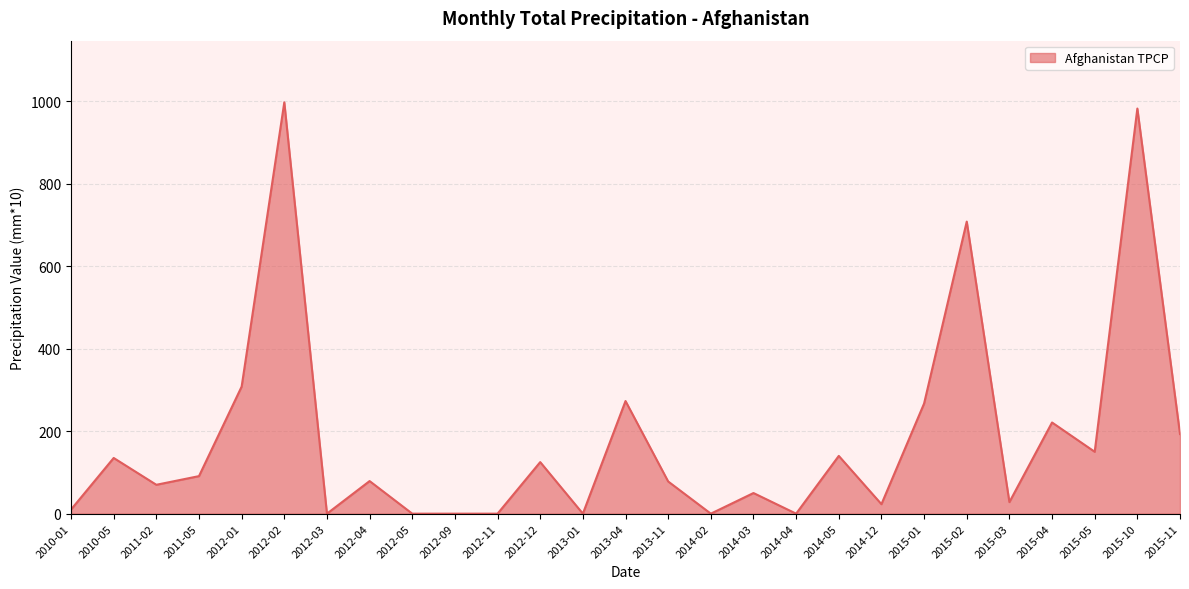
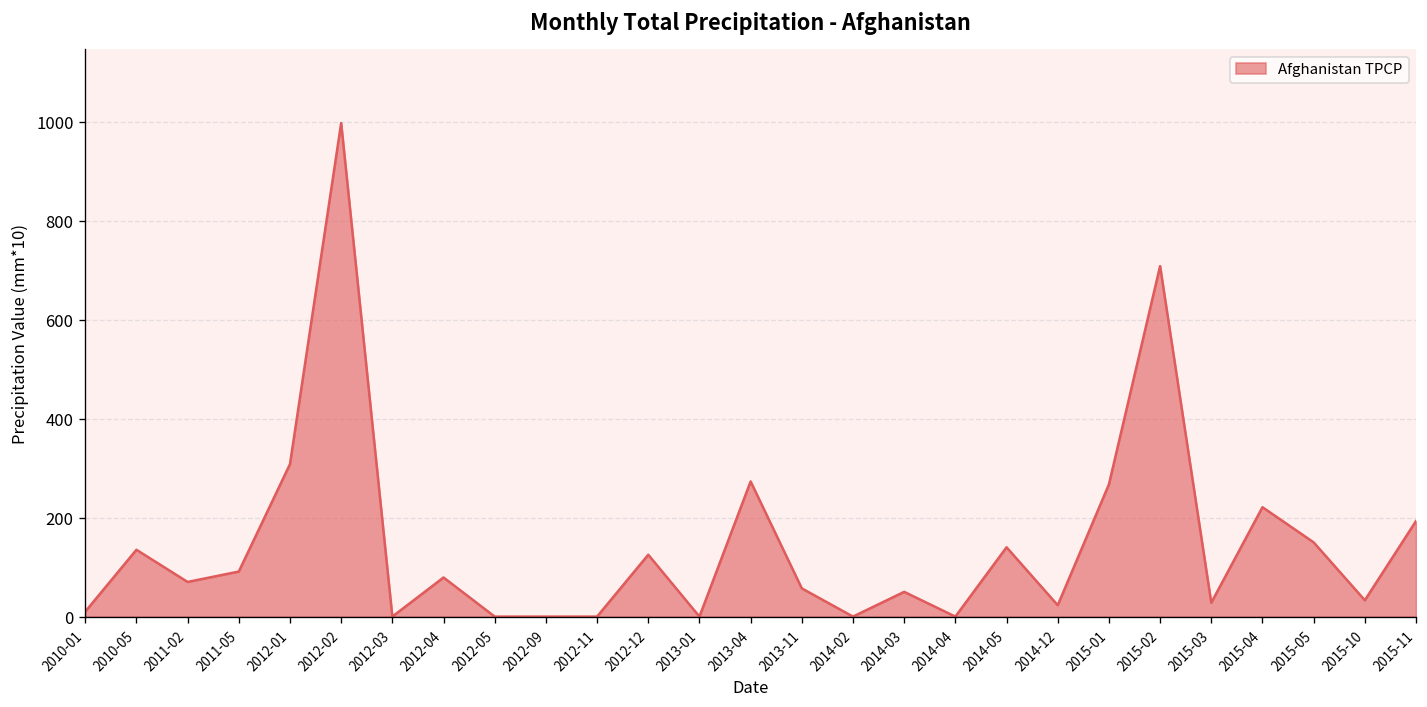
  {
    "2010-01": 10,
    "2010-05": 140,
    "2011-02": 70,
    "2011-05": 90,
    "2012-01": 310,
    "2012-02": 1000,
    "2012-03": 0,
    "2012-04": 80,
    "2012-05": 0,
    "2012-09": 0,
    "2012-11": 0,
    "2012-12": 130,
    "2013-01": 0,
    "2013-04": 270,
-   "2013-11": 80,
+   "2013-11": 60,
    "2014-02": 0,
    "2014-03": 50,
    "2014-04": 0,
    "2014-05": 140,
    "2014-12": 20,
    "2015-01": 270,
    "2015-02": 710,
    "2015-03": 30,
    "2015-04": 220,
    "2015-05": 150,
-   "2015-10": 980,
+   "2015-10": 30,
    "2015-11": 190
  }
